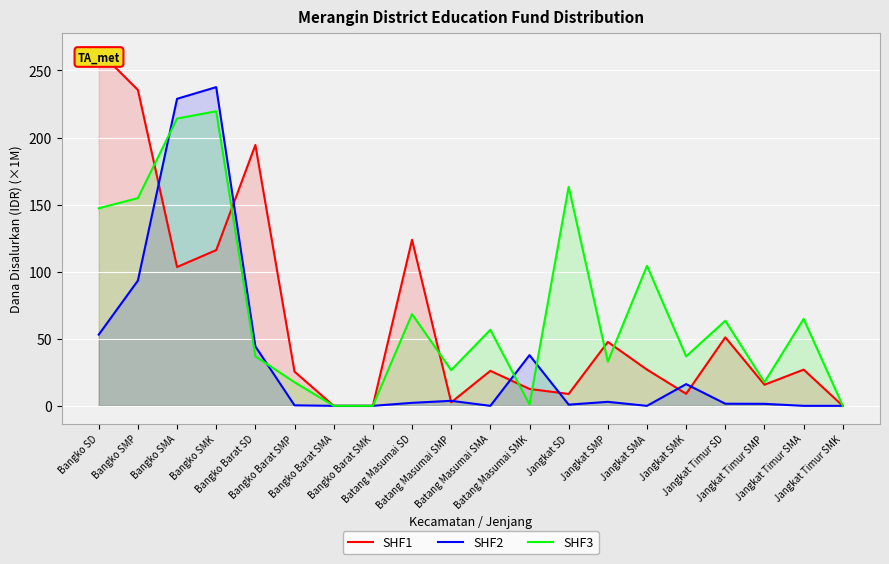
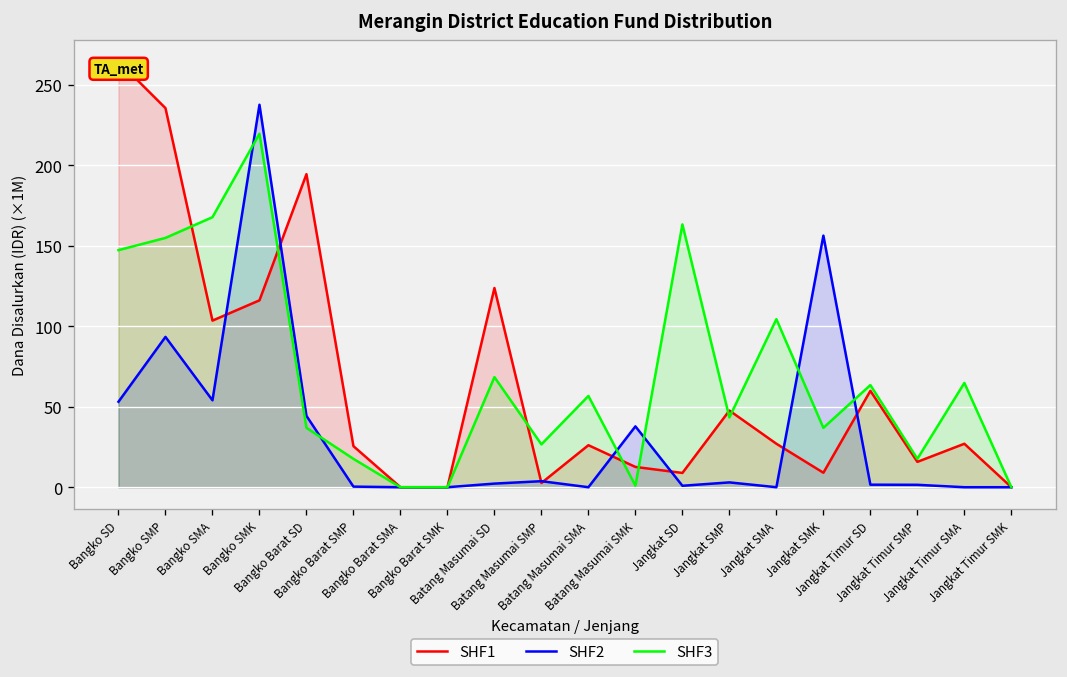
  {
    "SHF1": {
      "Bangko SMP": 236,
      "Bangko SMA": 104,
      "Bangko SMK": 116,
      "Bangko Barat SD": 194,
      "Bangko Barat SMP": 26,
      "Batang Masumai SD": 124,
      "Batang Masumai SMA": 26,
      "Batang Masumai SMK": 13,
      "Jangkat SD": 9,
      "Jangkat SMP": 48,
      "Jangkat SMA": 27,
      "Jangkat SMK": 9,
-     "Jangkat Timur SD": 51,
+     "Jangkat Timur SD": 60,
      "Jangkat Timur SMA": 27
    },
    "SHF2": {
      "Bangko SD": 53,
      "Bangko SMP": 93,
-     "Bangko SMA": 229,
+     "Bangko SMA": 54,
      "Bangko SMK": 238,
      "Bangko Barat SD": 44,
      "Bangko Barat SMP": 0,
      "Batang Masumai SD": 2,
      "Batang Masumai SMA": 0,
      "Batang Masumai SMK": 38,
      "Jangkat SD": 1,
      "Jangkat SMP": 3,
      "Jangkat SMA": 0,
-     "Jangkat SMK": 16,
+     "Jangkat SMK": 156,
      "Jangkat Timur SD": 2,
      "Jangkat Timur SMP": 2,
      "Jangkat Timur SMA": 0
    },
    "SHF3": {
      "Bangko SD": 147,
      "Bangko SMP": 155,
-     "Bangko SMA": 214,
+     "Bangko SMA": 168,
      "Bangko SMK": 220,
      "Bangko Barat SD": 37,
      "Bangko Barat SMP": 18,
      "Batang Masumai SD": 68,
      "Batang Masumai SMP": 27,
      "Batang Masumai SMA": 57,
      "Batang Masumai SMK": 1,
      "Jangkat SD": 163,
-     "Jangkat SMP": 33,
+     "Jangkat SMP": 43,
      "Jangkat SMA": 104,
      "Jangkat SMK": 37,
      "Jangkat Timur SD": 63,
      "Jangkat Timur SMA": 65
    }
  }
